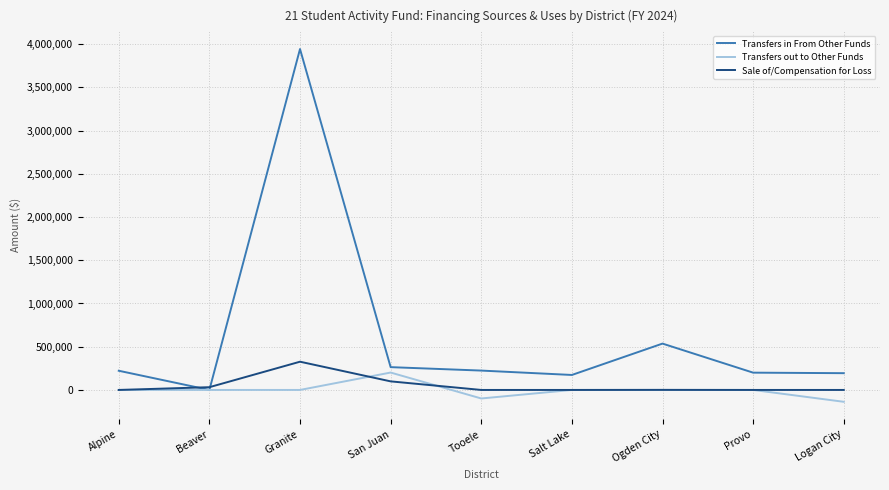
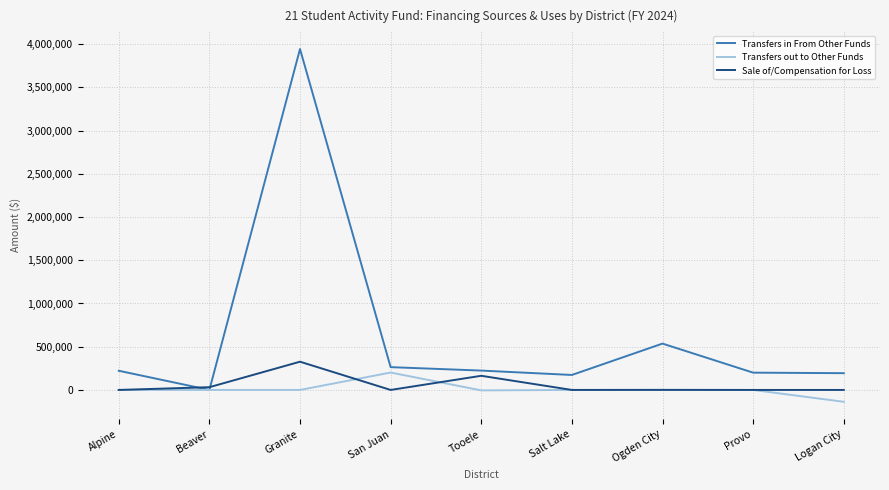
  {
    "Transfers in From Other Funds": {
      "Alpine": "200,000",
      "Granite": "3,900,000",
      "San Juan": "300,000",
      "Tooele": "200,000",
      "Salt Lake": "200,000",
      "Ogden City": "500,000",
      "Provo": "200,000",
      "Logan City": "200,000"
    },
    "Transfers out to Other Funds": {
      "Granite": "0",
      "San Juan": "200,000",
-     "Tooele": "-100,000",
+     "Tooele": "0",
      "Logan City": "-100,000"
    },
    "Sale of/Compensation for Loss": {
      "Beaver": "0",
      "Granite": "300,000",
-     "San Juan": "100,000",
-     "Tooele": "0",
+     "San Juan": "0",
+     "Tooele": "200,000",
      "Logan City": "0"
    }
  }
